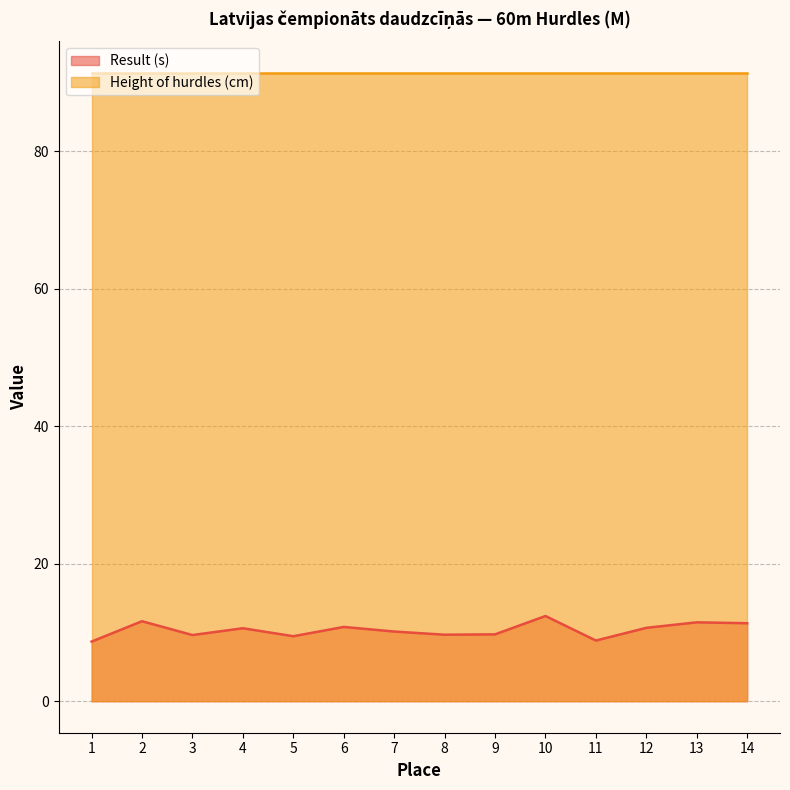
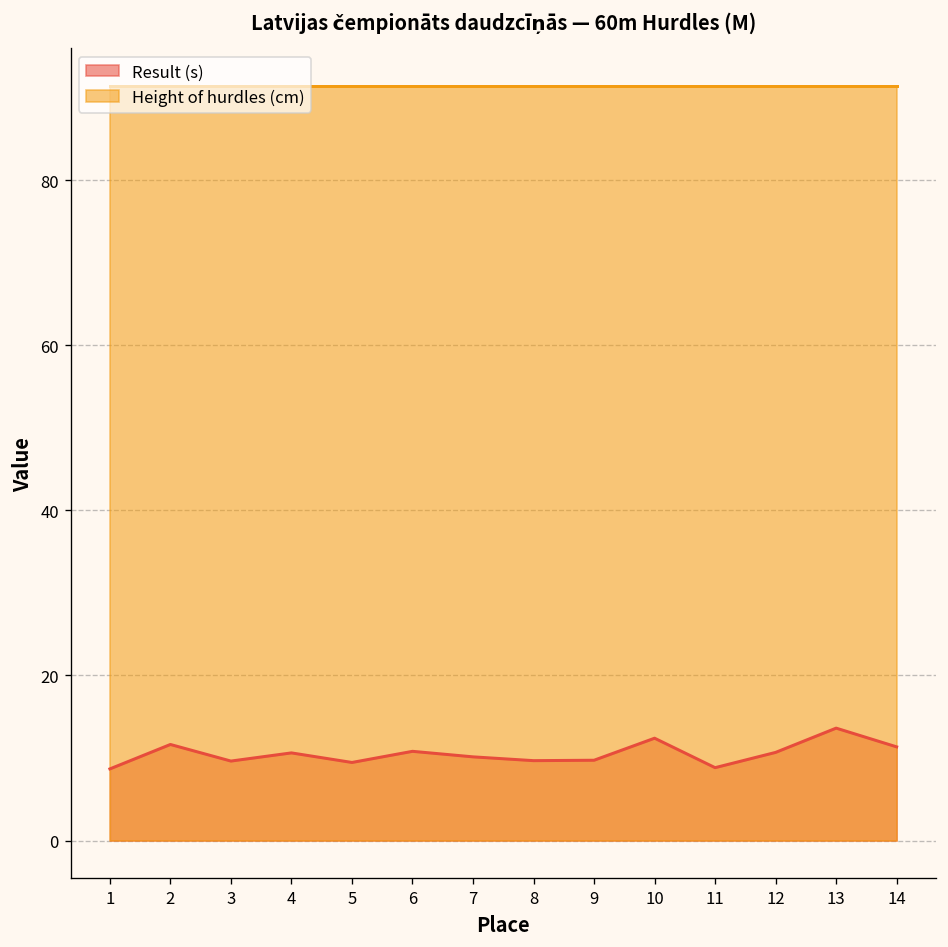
  {
    "Result (s)": {
      "1": 9,
      "2": 12,
      "3": 10,
      "4": 11,
      "5": 9,
      "6": 11,
      "7": 10,
      "8": 10,
      "9": 10,
      "10": 12,
      "11": 9,
      "12": 11,
-     "13": 11,
+     "13": 14,
      "14": 11
    },
    "Height of hurdles (cm)": {
      "5": 91,
      "6": 91,
      "7": 91,
      "8": 91,
      "9": 91,
      "10": 91,
      "11": 91,
      "12": 91,
      "13": 91,
      "14": 91
    }
  }
